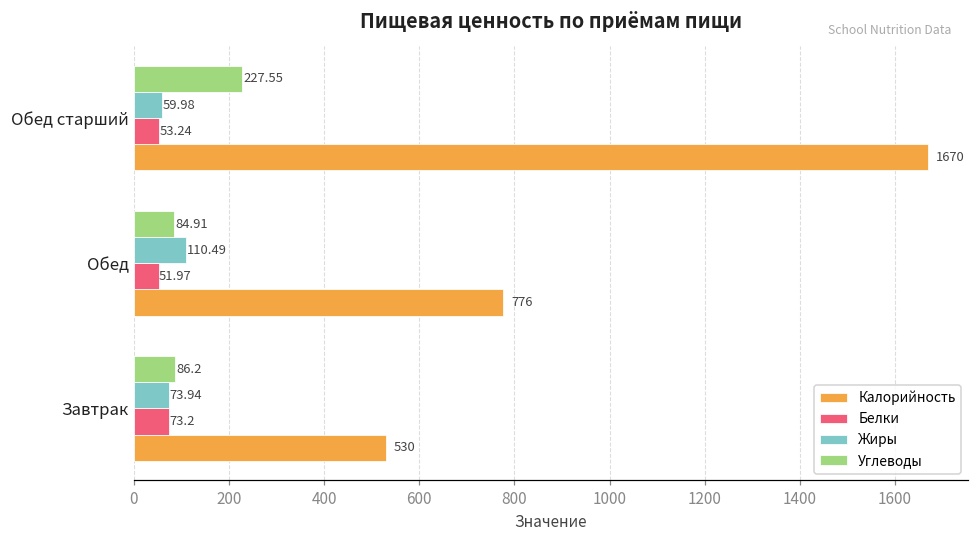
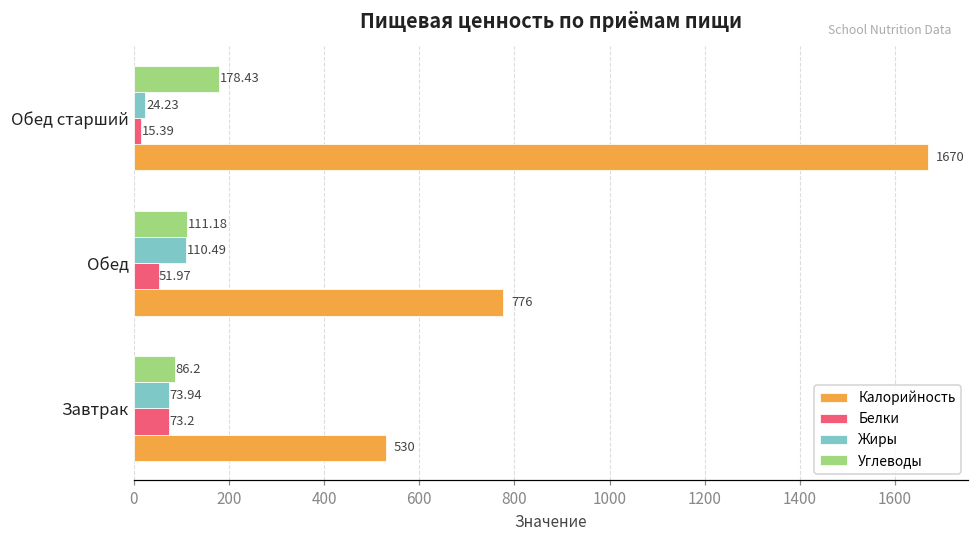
  {
    "Калорийность": {
      "Обед старший": 1670,
      "Обед": 776,
      "Завтрак": 530
    },
    "Белки": {
-     "Обед старший": 53.24,
+     "Обед старший": 15.39,
      "Обед": 51.97,
      "Завтрак": 73.2
    },
    "Жиры": {
-     "Обед старший": 59.98,
+     "Обед старший": 24.23,
      "Обед": 110.49,
      "Завтрак": 73.94
    },
    "Углеводы": {
-     "Обед старший": 227.55,
-     "Обед": 84.91,
+     "Обед старший": 178.43,
+     "Обед": 111.18,
      "Завтрак": 86.2
    }
  }
